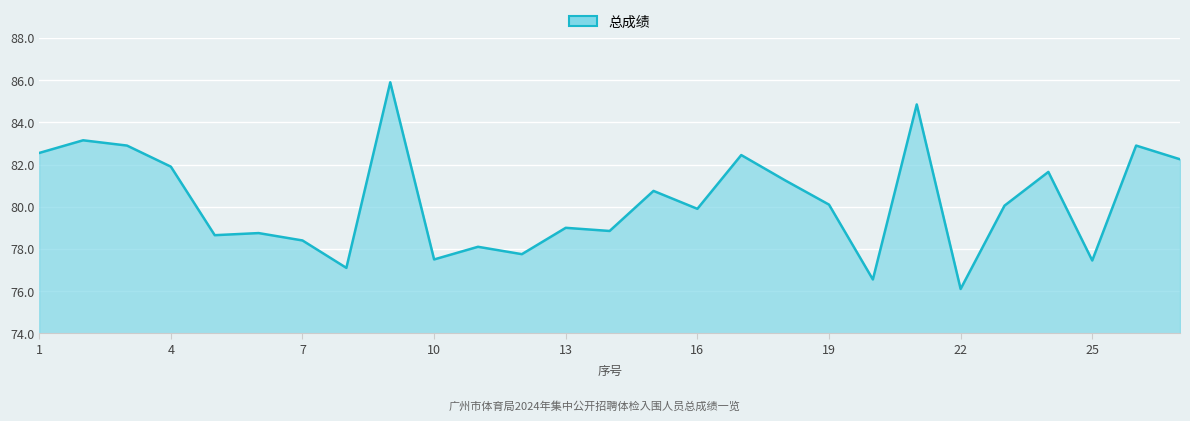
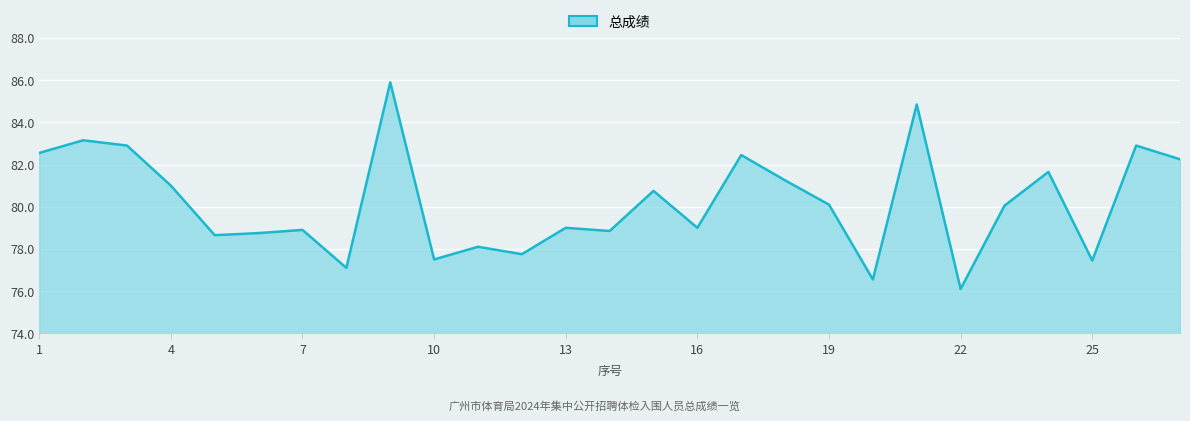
  {
    "1": 82.6,
-   "4": 81.9,
-   "7": 78.4,
+   "4": 81.0,
+   "7": 78.9,
    "10": 77.5,
    "13": 79.0,
-   "16": 79.9,
+   "16": 79.0,
    "19": 80.1,
    "22": 76.1,
    "25": 77.5
  }
